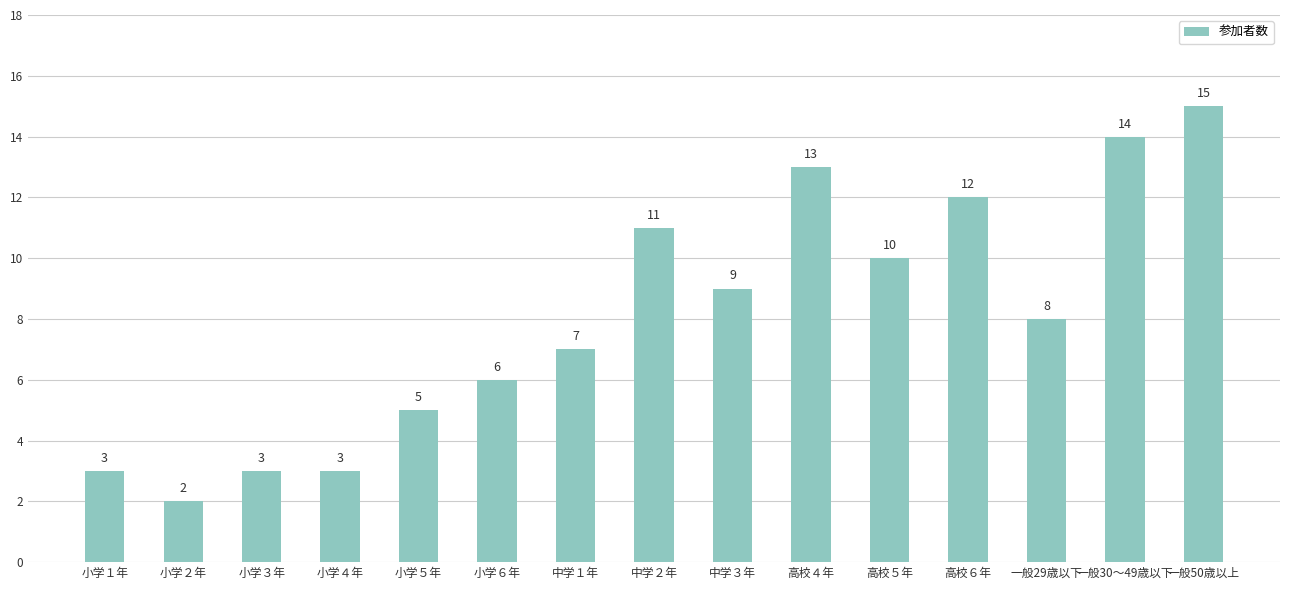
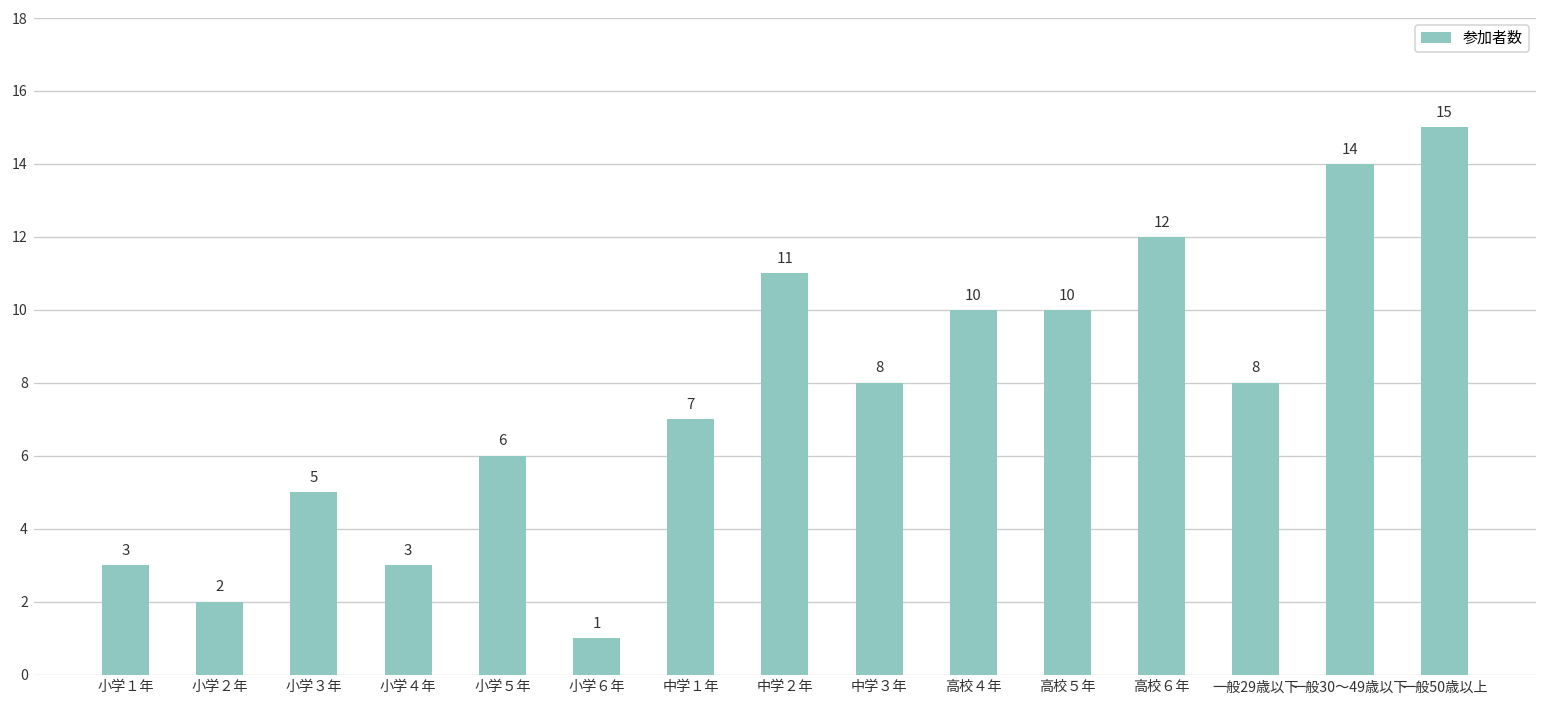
  {
    "小学１年": 3,
    "小学２年": 2,
-   "小学３年": 3,
+   "小学３年": 5,
    "小学４年": 3,
-   "小学５年": 5,
-   "小学６年": 6,
+   "小学５年": 6,
+   "小学６年": 1,
    "中学１年": 7,
    "中学２年": 11,
-   "中学３年": 9,
-   "高校４年": 13,
+   "中学３年": 8,
+   "高校４年": 10,
    "高校５年": 10,
    "高校６年": 12,
    "一般29歳以下": 8,
    "一般30～49歳以下": 14,
    "一般50歳以上": 15
  }
